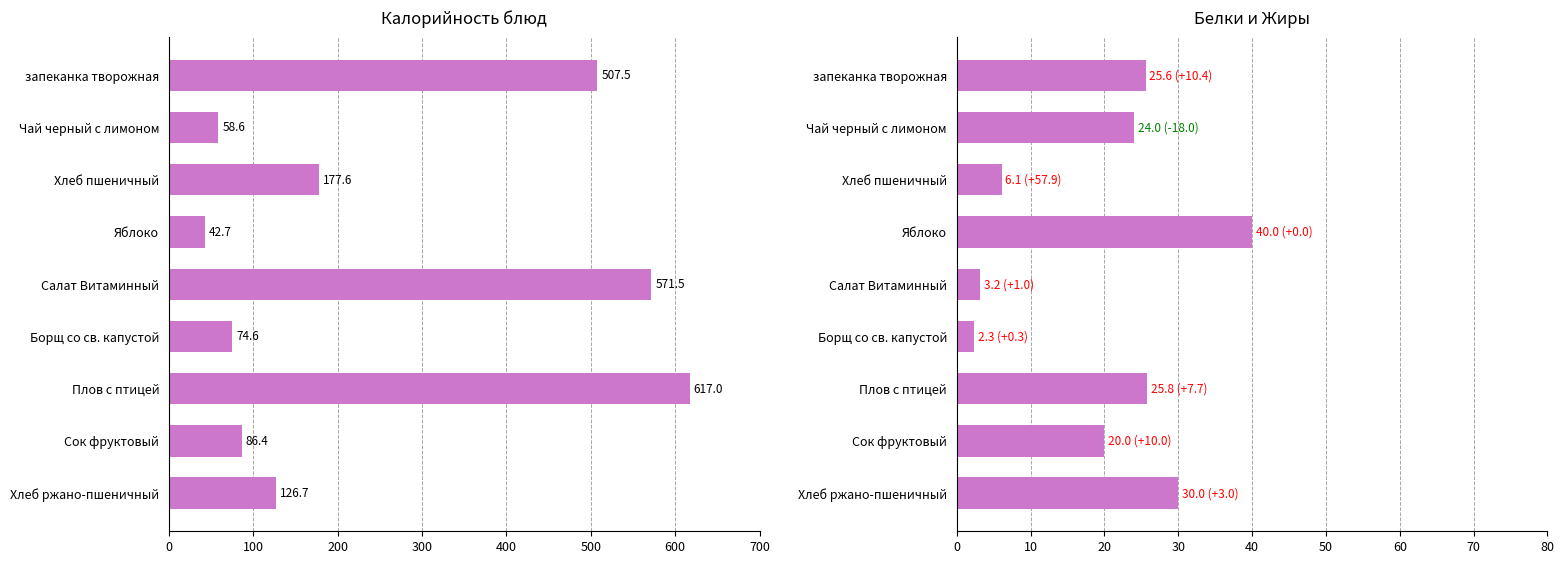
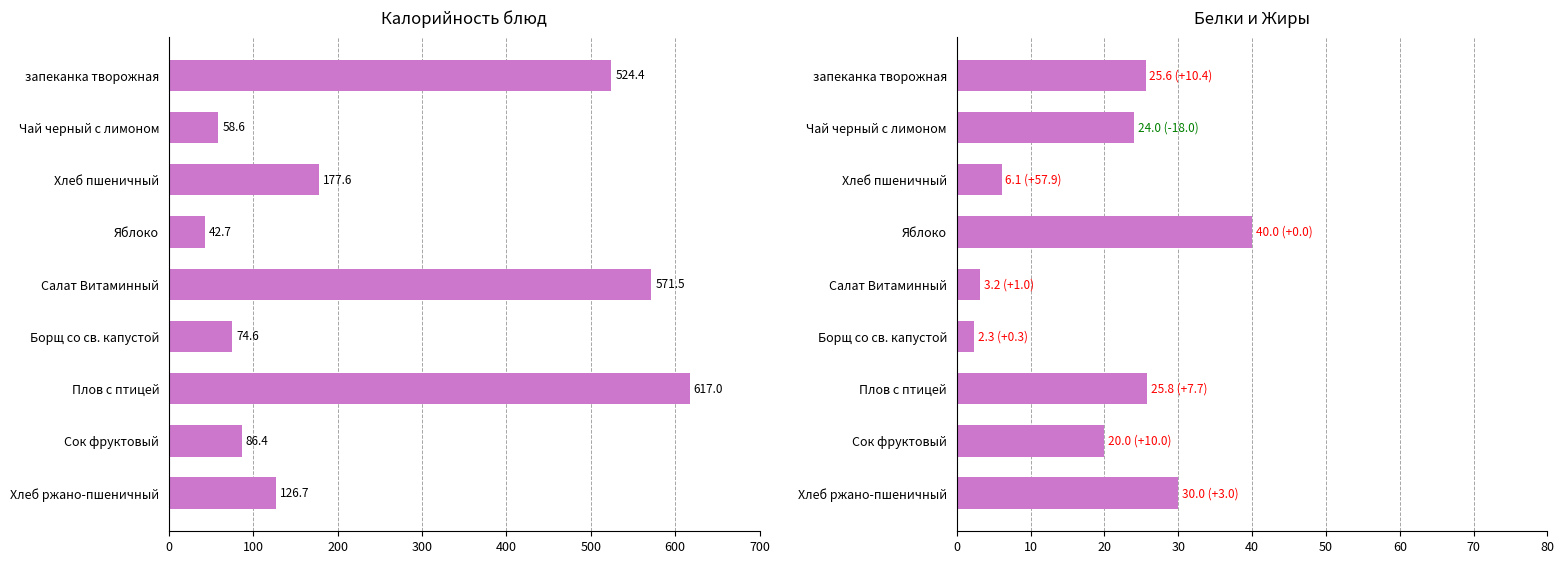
  {
    "Калорийность блюд": {
-     "запеканка творожная": 507.5,
+     "запеканка творожная": 524.4,
      "Чай черный с лимоном": 58.6,
      "Хлеб пшеничный": 177.6,
      "Яблоко": 42.7,
      "Салат Витаминный": 571.5,
      "Борщ со св. капустой": 74.6,
      "Плов с птицей": 617.0,
      "Сок фруктовый": 86.4,
      "Хлеб ржано-пшеничный": 126.7
    },
    "Белки и Жиры": {
      "запеканка творожная": 25.6,
      "Чай черный с лимоном": 24.0,
      "Хлеб пшеничный": 6.1,
      "Яблоко": 40.0,
      "Салат Витаминный": 3.2,
      "Борщ со св. капустой": 2.3,
      "Плов с птицей": 25.8,
      "Сок фруктовый": 20.0,
      "Хлеб ржано-пшеничный": 30.0
    }
  }
